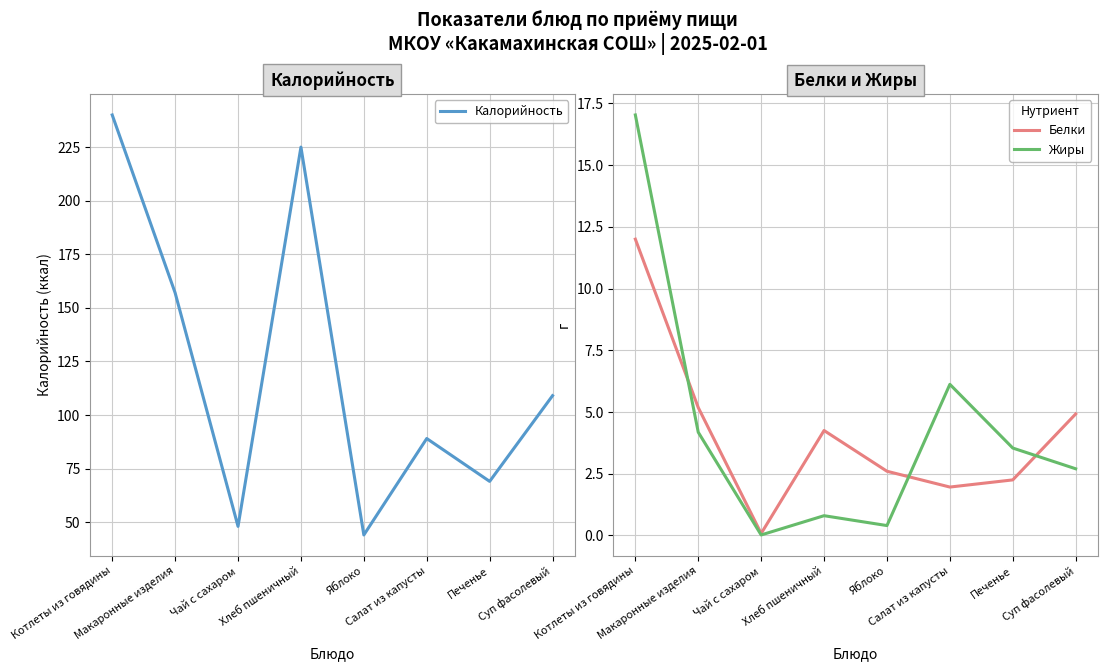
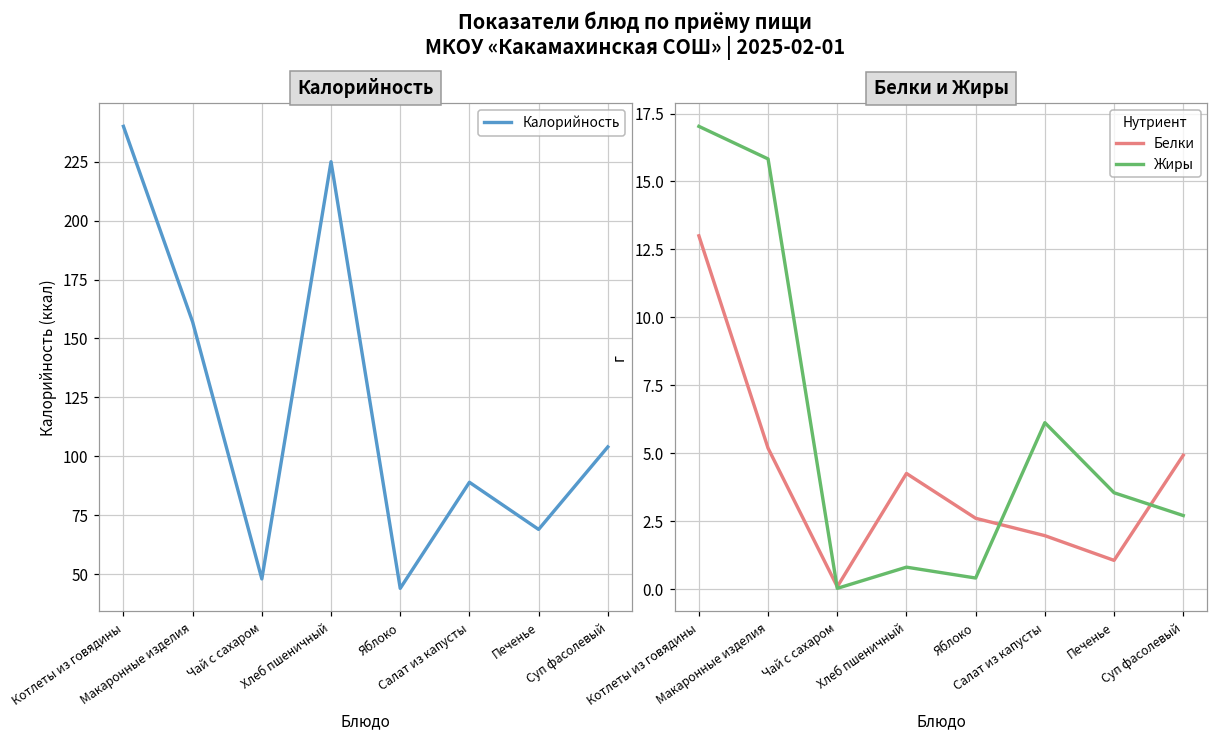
  {
    "Калорийность": {
      "Котлеты из говядины": 240,
      "Макаронные изделия": 157,
      "Чай с сахаром": 48,
      "Хлеб пшеничный": 225,
      "Яблоко": 44,
      "Салат из капусты": 89,
      "Печенье": 69,
-     "Суп фасолевый": 109
+     "Суп фасолевый": 104
    },
    "Белки и Жиры": {
      "Белки": {
-       "Котлеты из говядины": 12,
+       "Котлеты из говядины": 13,
        "Макаронные изделия": 5.2,
        "Хлеб пшеничный": 4.3,
        "Яблоко": 2.6,
        "Салат из капусты": 2.0,
-       "Печенье": 2.3,
+       "Печенье": 1.1,
        "Суп фасолевый": 4.9
      },
      "Жиры": {
        "Котлеты из говядины": 17.0,
-       "Макаронные изделия": 4.2,
+       "Макаронные изделия": 15.8,
        "Хлеб пшеничный": 0.8,
        "Яблоко": 0.4,
        "Салат из капусты": 6.1,
        "Печенье": 3.5,
        "Суп фасолевый": 2.7
      }
    }
  }
